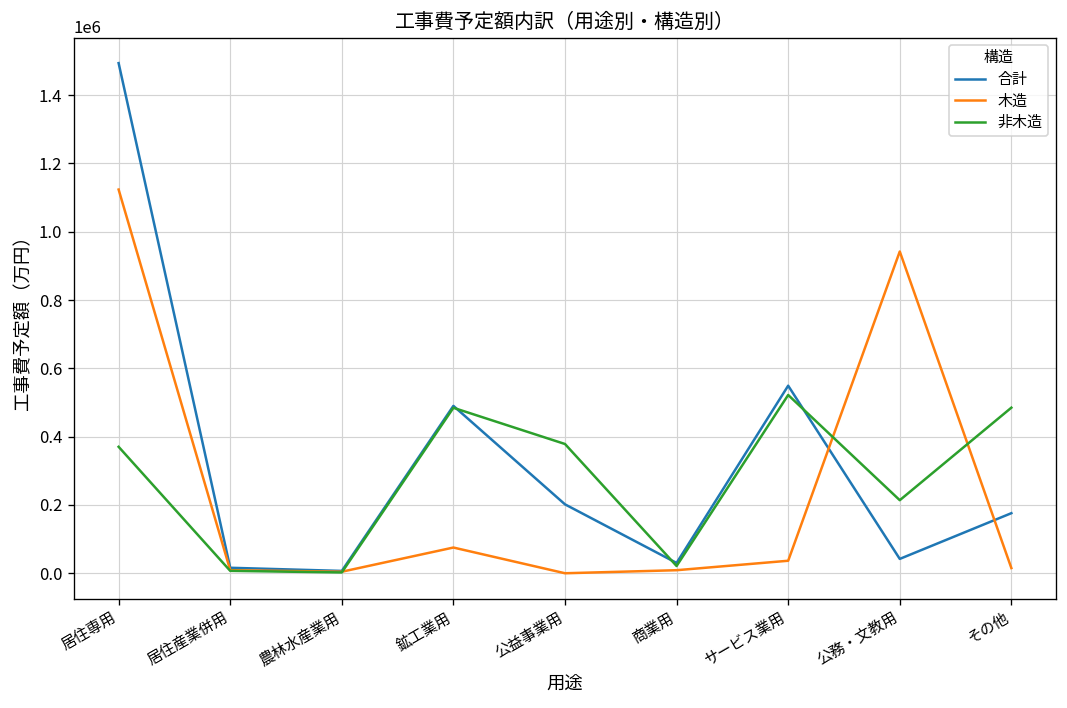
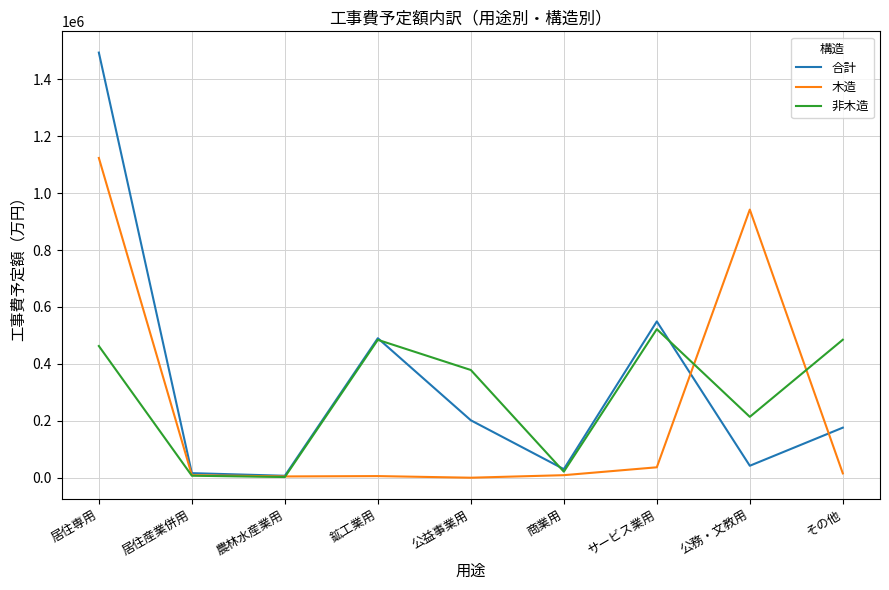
  {
    "合計": {
      "居住専用": 1490000,
      "公益事業用": 200000,
      "商業用": 30000,
      "サービス業用": 550000,
      "公務・文教用": 40000,
      "その他": 180000
    },
    "木造": {
      "居住専用": 1120000,
-     "鉱工業用": 80000,
+     "鉱工業用": 10000,
      "公益事業用": 0,
      "商業用": 10000,
      "サービス業用": 40000,
      "公務・文教用": 940000,
      "その他": 20000
    },
    "非木造": {
-     "居住専用": 370000,
+     "居住専用": 460000,
      "公益事業用": 380000,
      "商業用": 20000,
      "サービス業用": 520000,
      "公務・文教用": 210000,
      "その他": 480000
    }
  }
